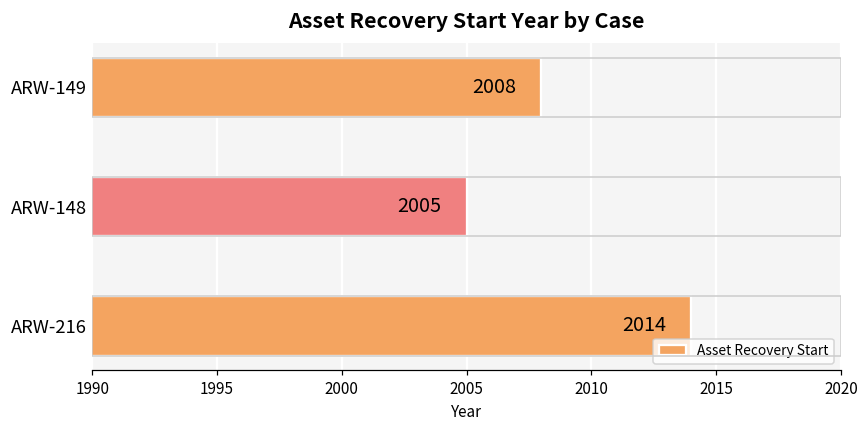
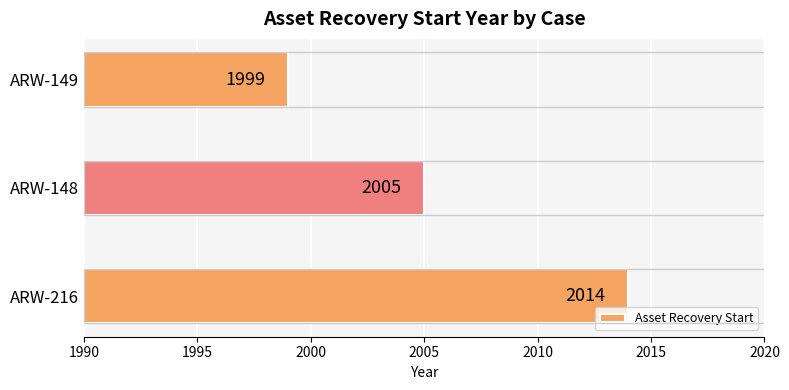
  {
-   "ARW-149": 2008,
+   "ARW-149": 1999,
    "ARW-148": 2005,
    "ARW-216": 2014
  }
